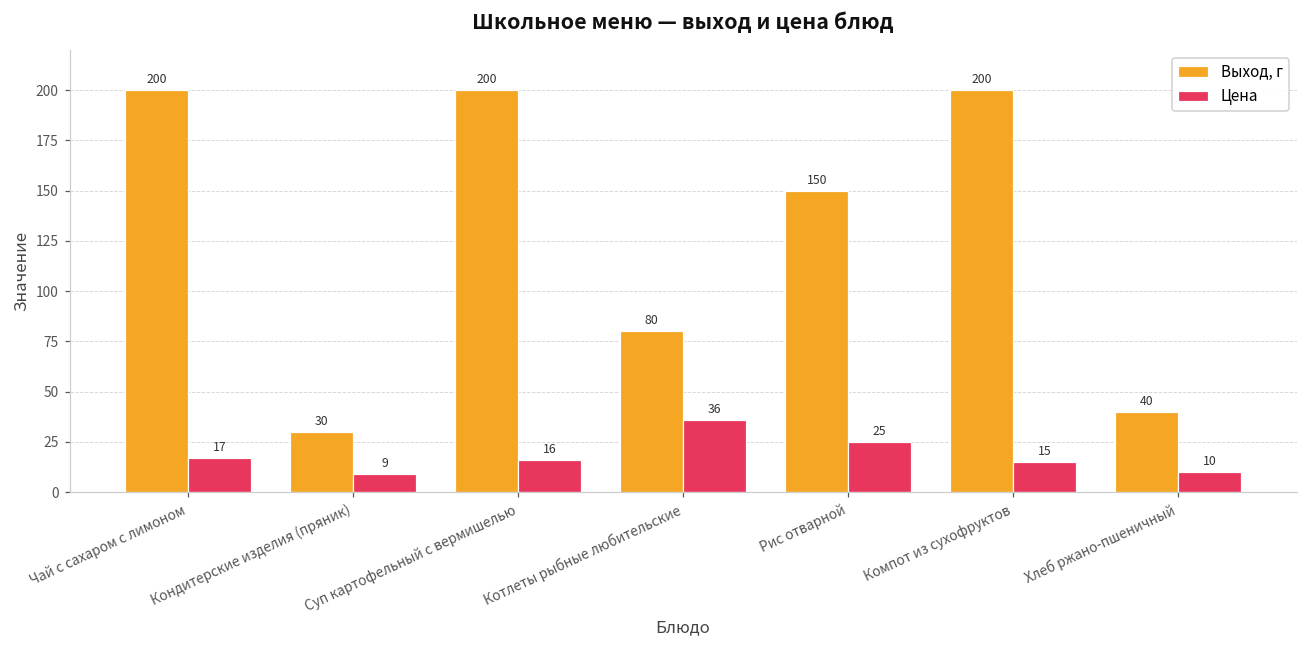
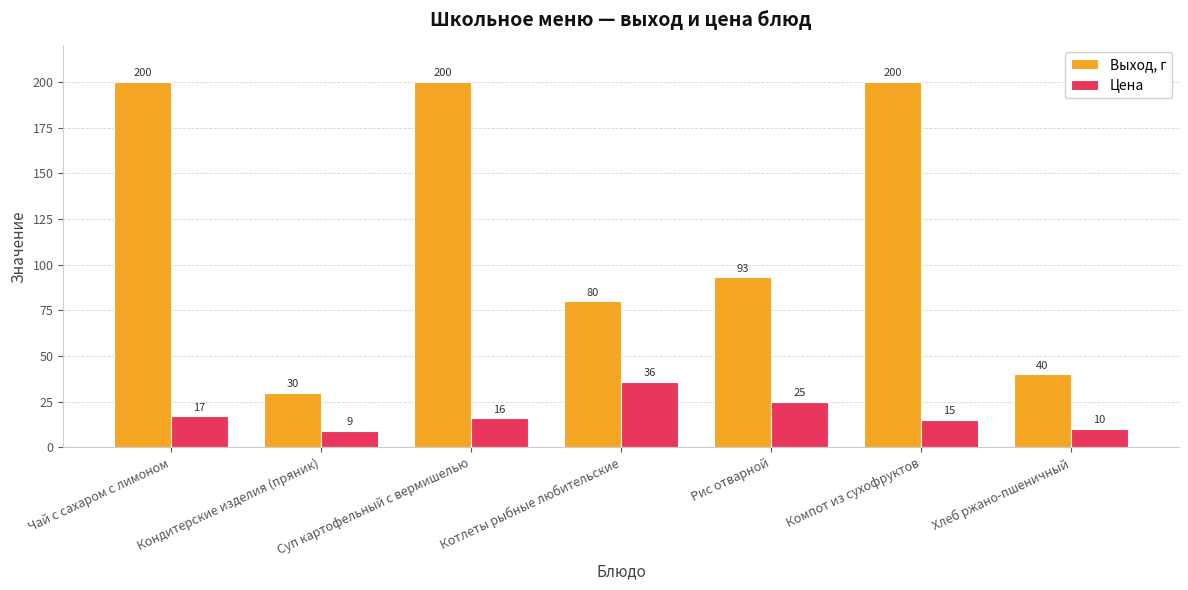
  {
    "Выход, г": {
      "Чай с сахаром с лимоном": 200,
      "Кондитерские изделия (пряник)": 30,
      "Суп картофельный с вермишелью": 200,
      "Котлеты рыбные любительские": 80,
-     "Рис отварной": 150,
+     "Рис отварной": 93,
      "Компот из сухофруктов": 200,
      "Хлеб ржано-пшеничный": 40
    },
    "Цена": {
      "Чай с сахаром с лимоном": 17,
      "Кондитерские изделия (пряник)": 9,
      "Суп картофельный с вермишелью": 16,
      "Котлеты рыбные любительские": 36,
      "Рис отварной": 25,
      "Компот из сухофруктов": 15,
      "Хлеб ржано-пшеничный": 10
    }
  }
